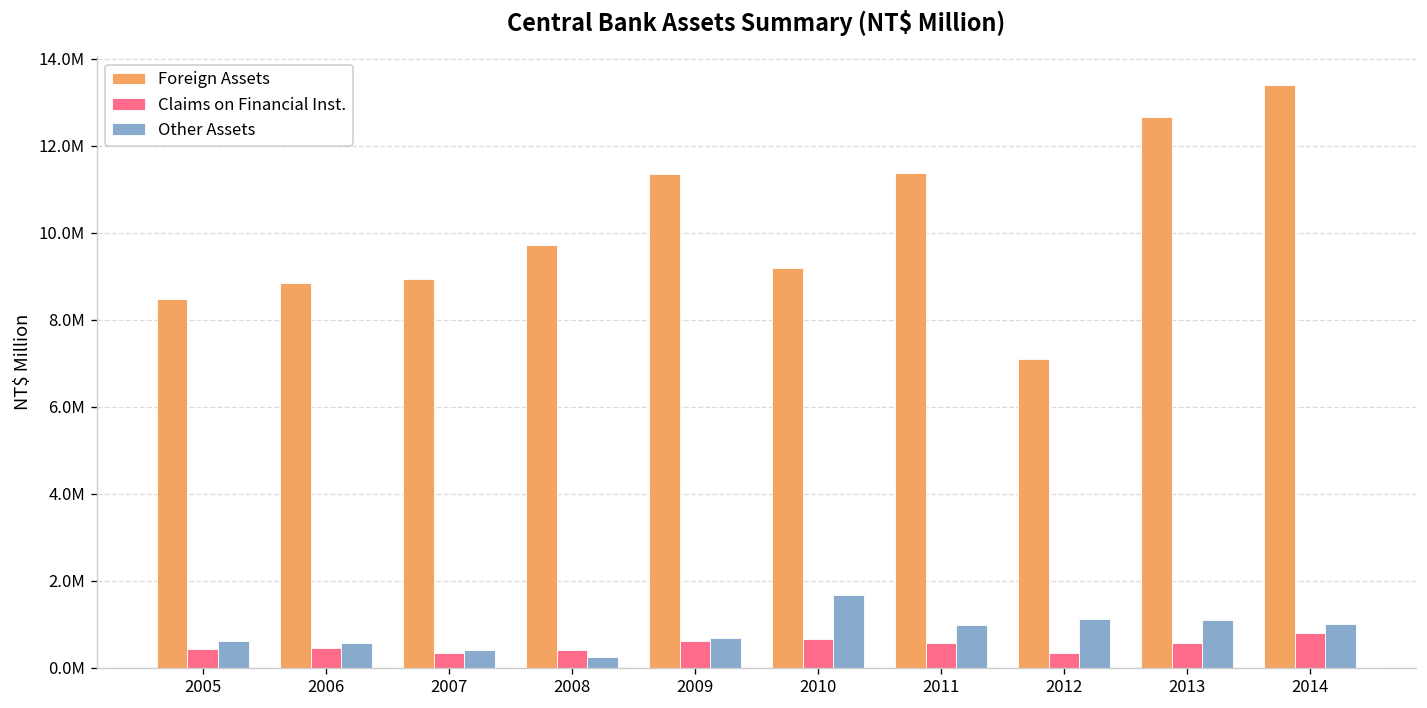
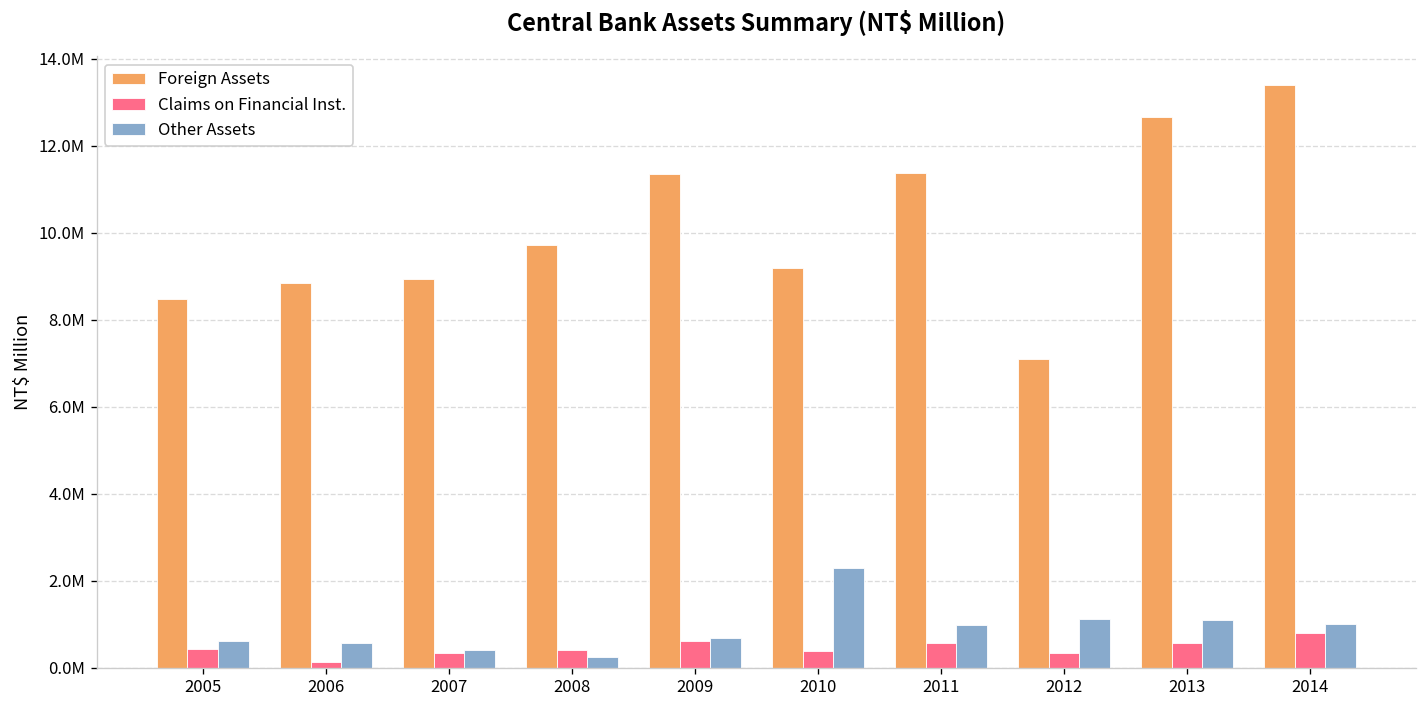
  {
    "Foreign Assets": {
      "2005": 8500000,
      "2006": 8800000,
      "2007": 8900000,
      "2008": 9700000,
      "2009": 11400000,
      "2010": 9200000,
      "2011": 11400000,
      "2012": 7100000,
      "2013": 12700000,
      "2014": 13400000
    },
    "Claims on Financial Inst.": {
      "2005": 400000,
-     "2006": 400000,
+     "2006": 100000,
      "2007": 300000,
      "2008": 400000,
      "2009": 600000,
-     "2010": 700000,
+     "2010": 400000,
      "2011": 600000,
      "2012": 300000,
      "2013": 600000,
      "2014": 800000
    },
    "Other Assets": {
      "2005": 600000,
      "2006": 600000,
      "2007": 400000,
      "2008": 200000,
      "2009": 700000,
-     "2010": 1700000,
+     "2010": 2300000,
      "2011": 1000000,
      "2012": 1100000,
      "2013": 1100000,
      "2014": 1000000
    }
  }
